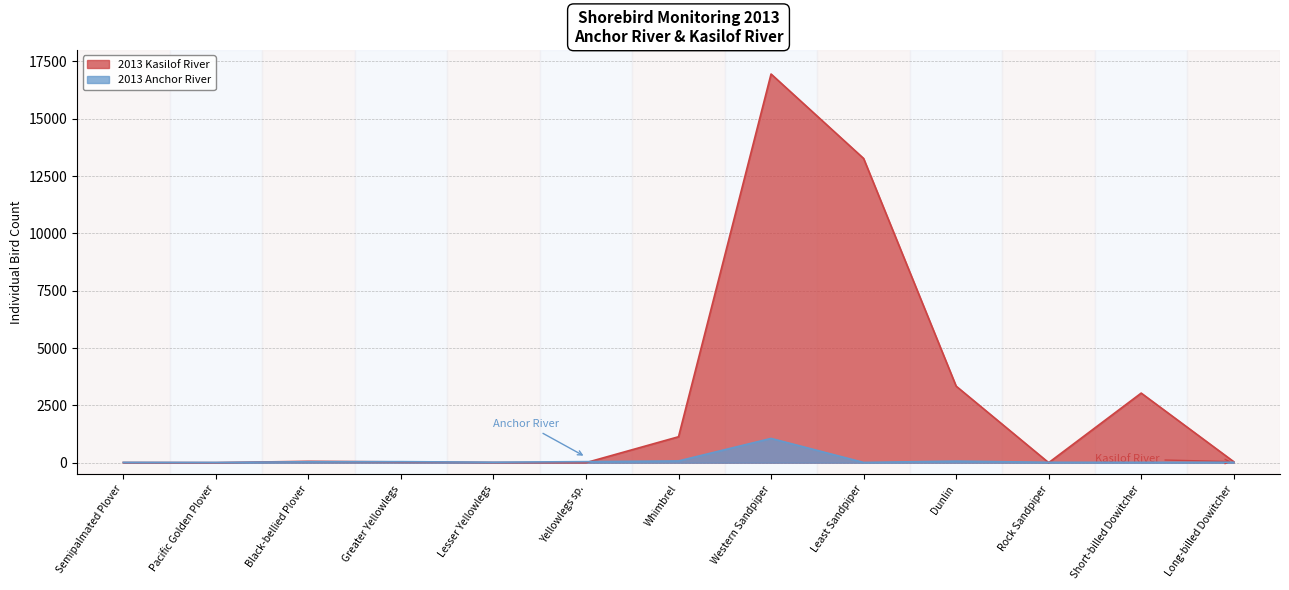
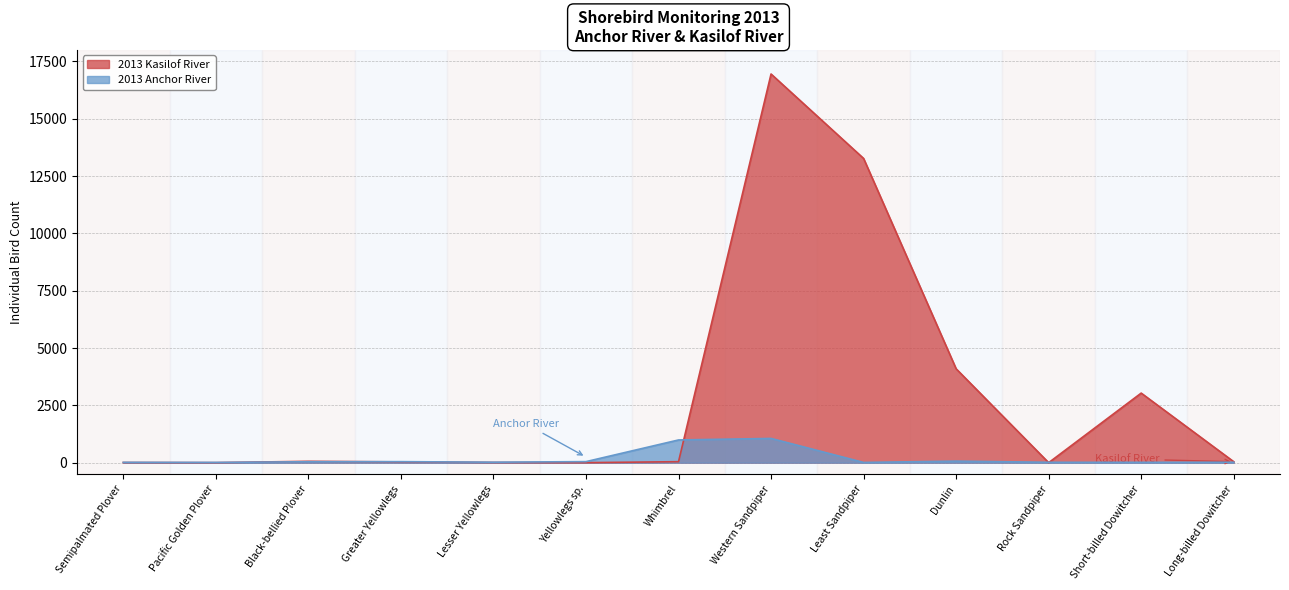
  {
    "2013 Kasilof River": {
-     "Whimbrel": 1100,
+     "Whimbrel": 0,
      "Western Sandpiper": 17000,
      "Least Sandpiper": 13300,
-     "Dunlin": 3300,
+     "Dunlin": 4100,
      "Short-billed Dowitcher": 3000
    },
    "2013 Anchor River": {
-     "Whimbrel": 100,
+     "Whimbrel": 1000,
      "Western Sandpiper": 1100,
      "Least Sandpiper": 0,
      "Dunlin": 100,
      "Short-billed Dowitcher": 0
    }
  }
